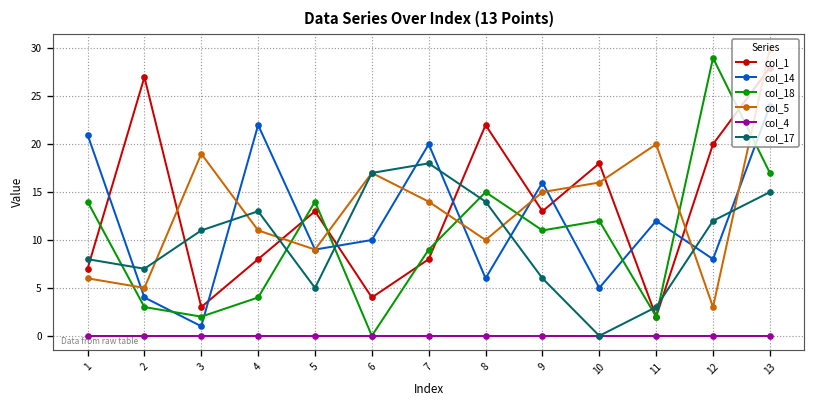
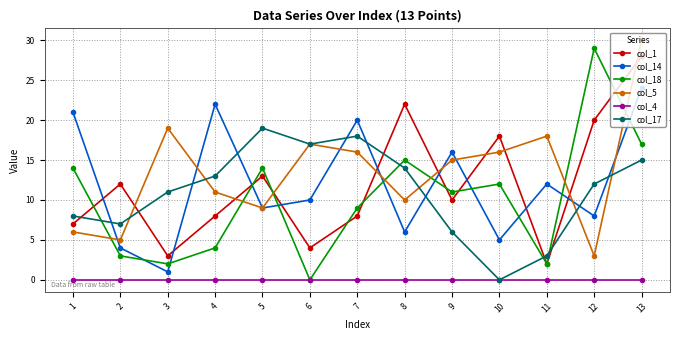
  {
    "col_1": {
      "1": 7,
-     "2": 27,
+     "2": 12,
      "3": 3,
      "4": 8,
      "5": 13,
      "6": 4,
      "7": 8,
      "8": 22,
-     "9": 13,
+     "9": 10,
      "10": 18,
      "12": 20
    },
    "col_14": {
      "1": 21,
      "2": 4,
      "3": 1,
      "4": 22,
      "6": 10,
      "7": 20,
      "8": 6,
      "9": 16,
      "10": 5,
      "11": 12,
      "12": 8
    },
    "col_18": {
      "1": 14,
      "2": 3,
      "3": 2,
      "4": 4,
      "5": 14,
      "7": 9,
      "8": 15,
      "9": 11,
      "10": 12,
      "12": 29,
      "13": 17
    },
    "col_5": {
      "1": 6,
      "2": 5,
      "3": 19,
      "4": 11,
-     "7": 14,
+     "7": 16,
      "8": 10,
      "9": 15,
      "10": 16,
-     "11": 20,
+     "11": 18,
      "12": 3
    },
    "col_4": {
      "1": 0,
      "2": 0,
      "3": 0,
      "4": 0,
      "5": 0,
      "7": 0,
      "8": 0,
      "9": 0,
      "11": 0,
      "12": 0,
      "13": 0
    },
    "col_17": {
      "1": 8,
      "2": 7,
      "3": 11,
      "4": 13,
-     "5": 5,
+     "5": 19,
      "7": 18,
      "8": 14,
      "9": 6,
      "11": 3,
      "12": 12,
      "13": 15
    }
  }
